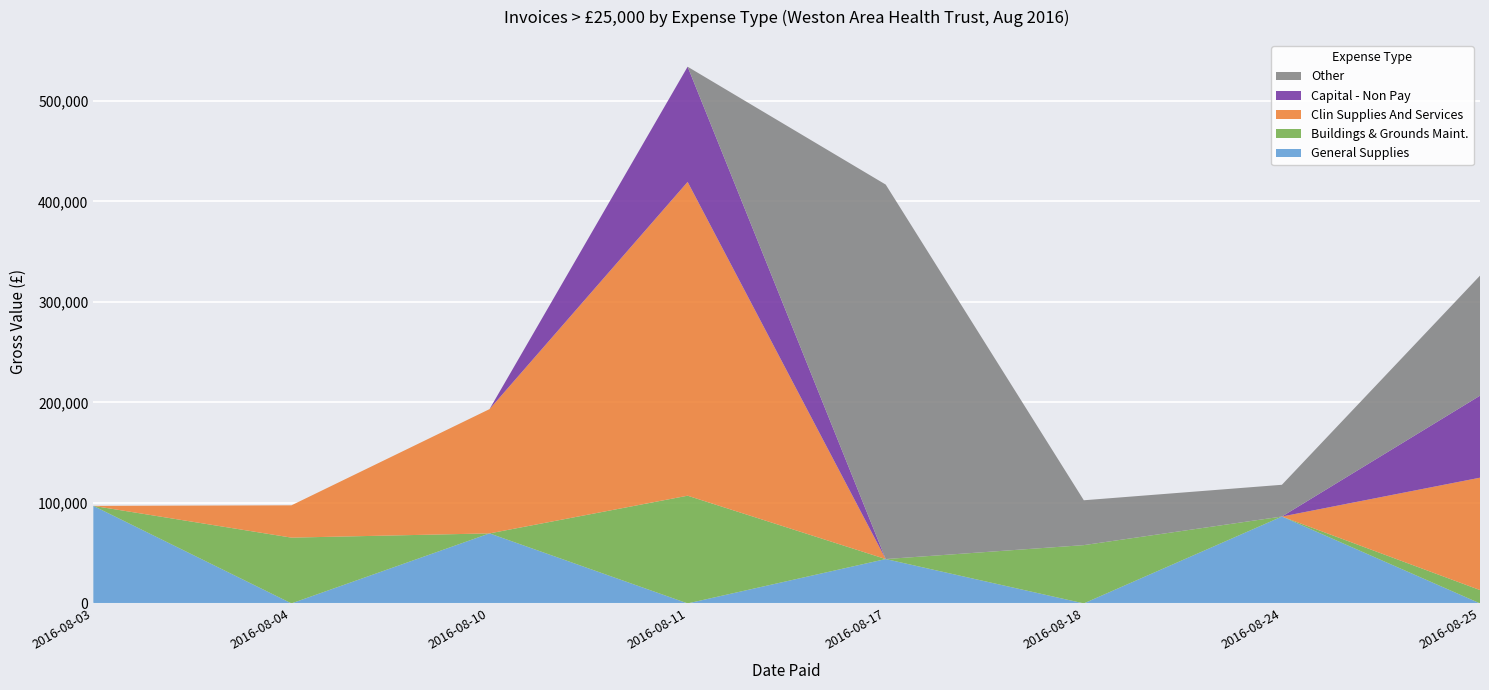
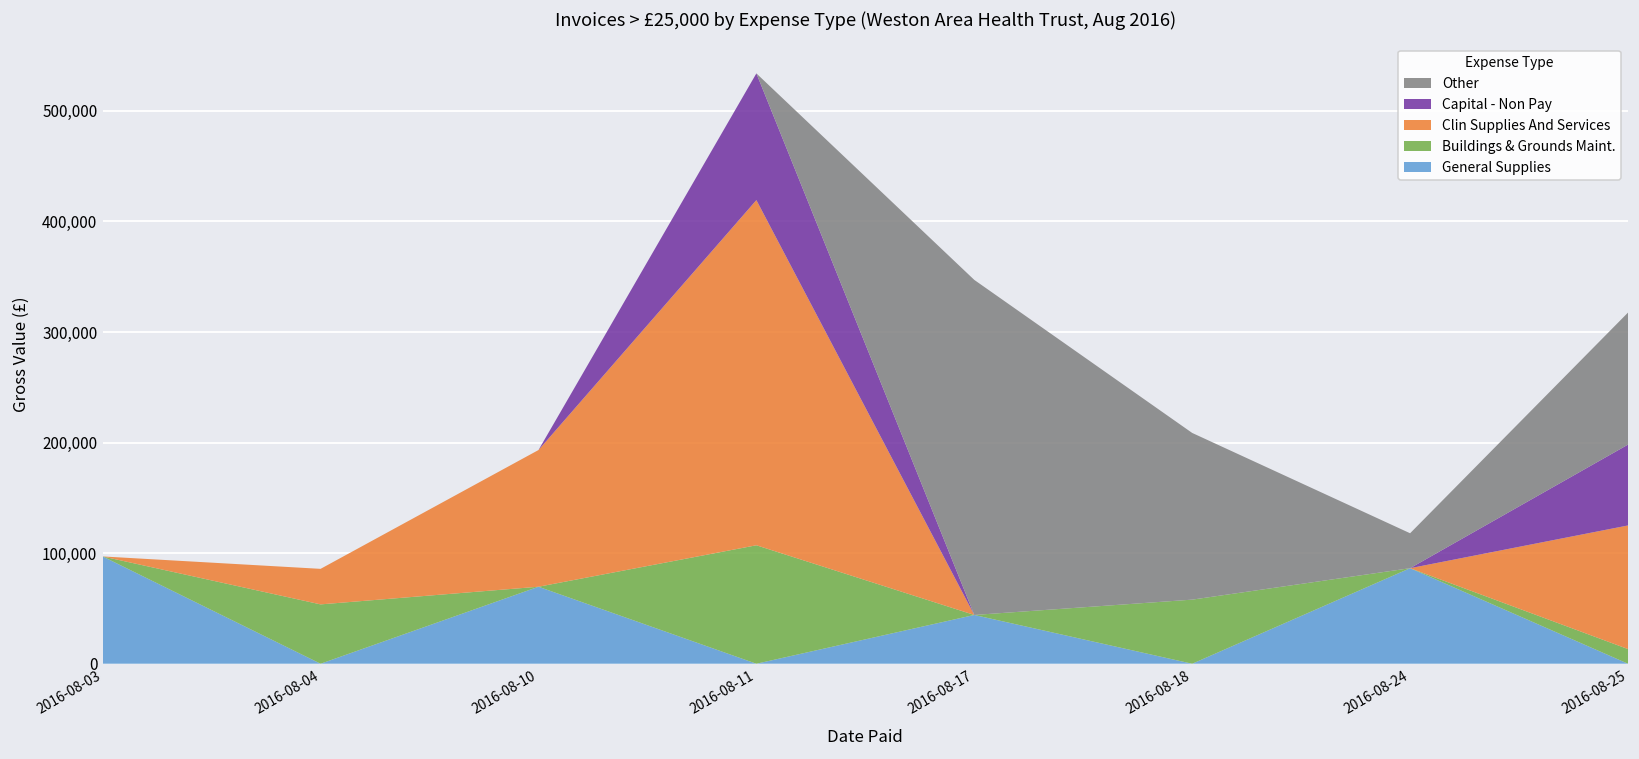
  {
    "General Supplies": {
      "2016-08-04": "0",
      "2016-08-11": "0",
      "2016-08-18": "0",
      "2016-08-25": "0"
    },
    "Buildings & Grounds Maint.": {
-     "2016-08-04": "65,000"
+     "2016-08-04": "54,000"
    },
    "Clin Supplies And Services": {
      "2016-08-11": "312,000",
      "2016-08-25": "112,000"
    },
    "Capital - Non Pay": {
-     "2016-08-25": "82,000"
+     "2016-08-25": "73,000"
    },
    "Other": {
-     "2016-08-17": "373,000",
-     "2016-08-18": "45,000",
+     "2016-08-17": "303,000",
+     "2016-08-18": "151,000",
      "2016-08-24": "32,000",
      "2016-08-25": "119,000"
    }
  }
